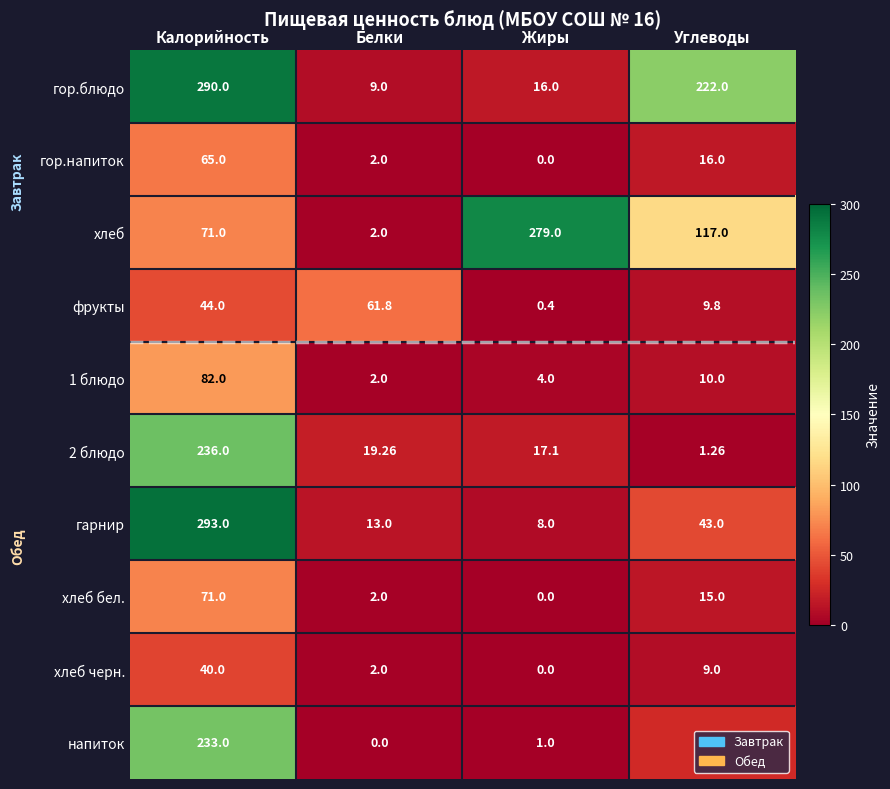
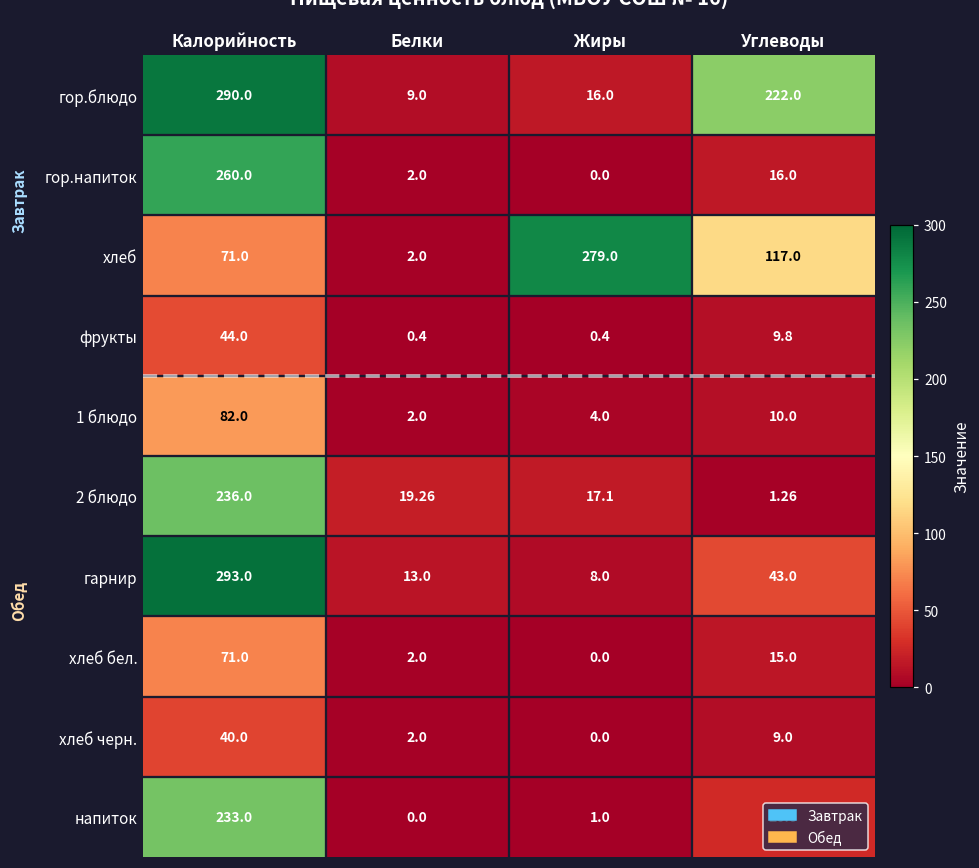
  {
    "гор.блюдо": {
      "Калорийность": 290.0,
      "Белки": 9.0,
      "Жиры": 16.0,
      "Углеводы": 222.0
    },
    "гор.напиток": {
-     "Калорийность": 65.0,
+     "Калорийность": 260.0,
      "Белки": 2.0,
      "Жиры": 0.0,
      "Углеводы": 16.0
    },
    "хлеб": {
      "Калорийность": 71.0,
      "Белки": 2.0,
      "Жиры": 279.0,
      "Углеводы": 117.0
    },
    "фрукты": {
      "Калорийность": 44.0,
-     "Белки": 61.8,
+     "Белки": 0.4,
      "Жиры": 0.4,
      "Углеводы": 9.8
    },
    "1 блюдо": {
      "Калорийность": 82.0,
      "Белки": 2.0,
      "Жиры": 4.0,
      "Углеводы": 10.0
    },
    "2 блюдо": {
      "Калорийность": 236.0,
      "Белки": 19.26,
      "Жиры": 17.1,
      "Углеводы": 1.26
    },
    "гарнир": {
      "Калорийность": 293.0,
      "Белки": 13.0,
      "Жиры": 8.0,
      "Углеводы": 43.0
    },
    "хлеб бел.": {
      "Калорийность": 71.0,
      "Белки": 2.0,
      "Жиры": 0.0,
      "Углеводы": 15.0
    },
    "хлеб черн.": {
      "Калорийность": 40.0,
      "Белки": 2.0,
      "Жиры": 0.0,
      "Углеводы": 9.0
    },
    "напиток": {
      "Калорийность": 233.0,
      "Белки": 0.0,
      "Жиры": 1.0
    }
  }
